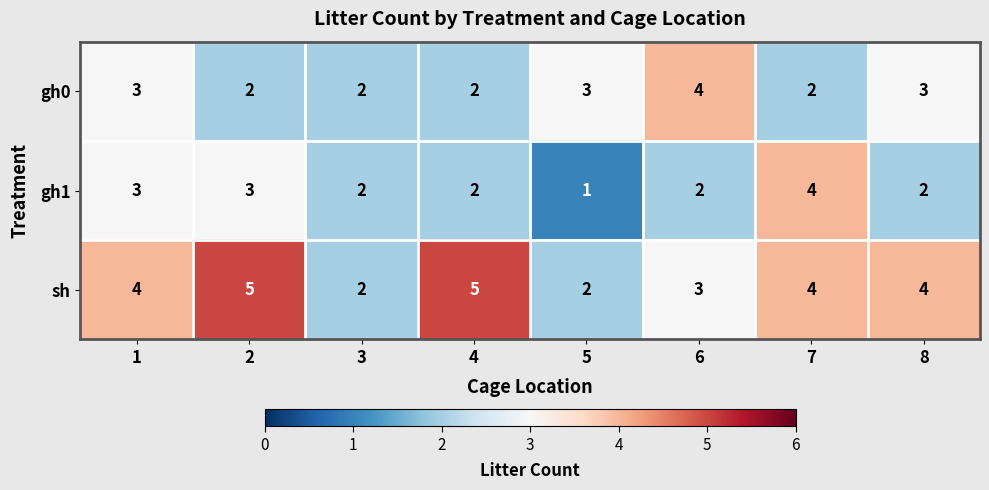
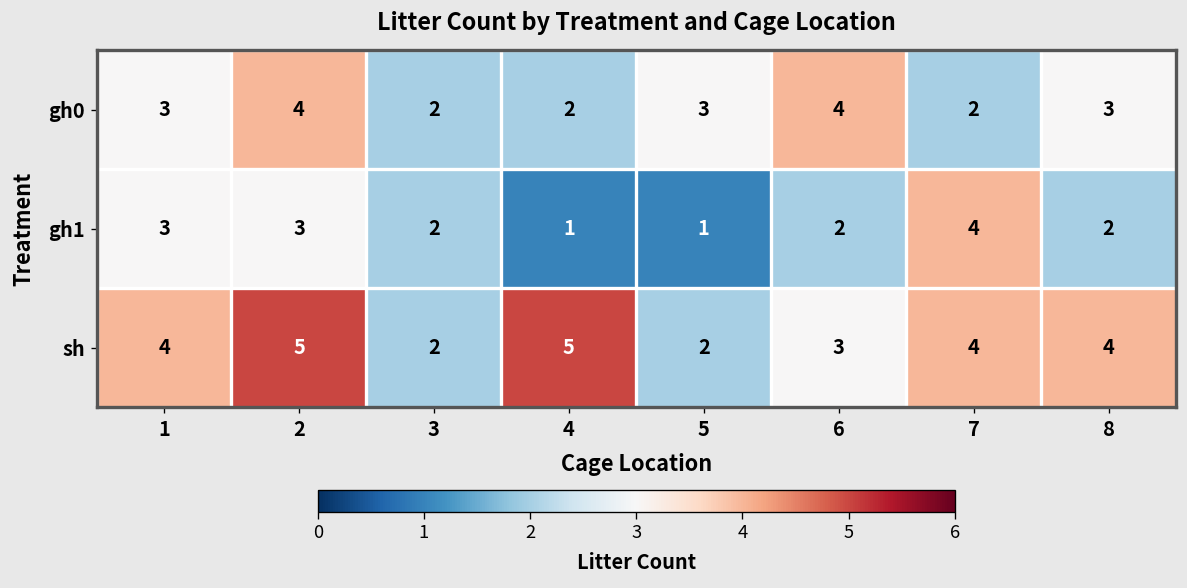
  {
    "gh0": {
      "1": 3,
-     "2": 2,
+     "2": 4,
      "3": 2,
      "4": 2,
      "5": 3,
      "6": 4,
      "7": 2,
      "8": 3
    },
    "gh1": {
      "1": 3,
      "2": 3,
      "3": 2,
-     "4": 2,
+     "4": 1,
      "5": 1,
      "6": 2,
      "7": 4,
      "8": 2
    },
    "sh": {
      "1": 4,
      "2": 5,
      "3": 2,
      "4": 5,
      "5": 2,
      "6": 3,
      "7": 4,
      "8": 4
    }
  }
